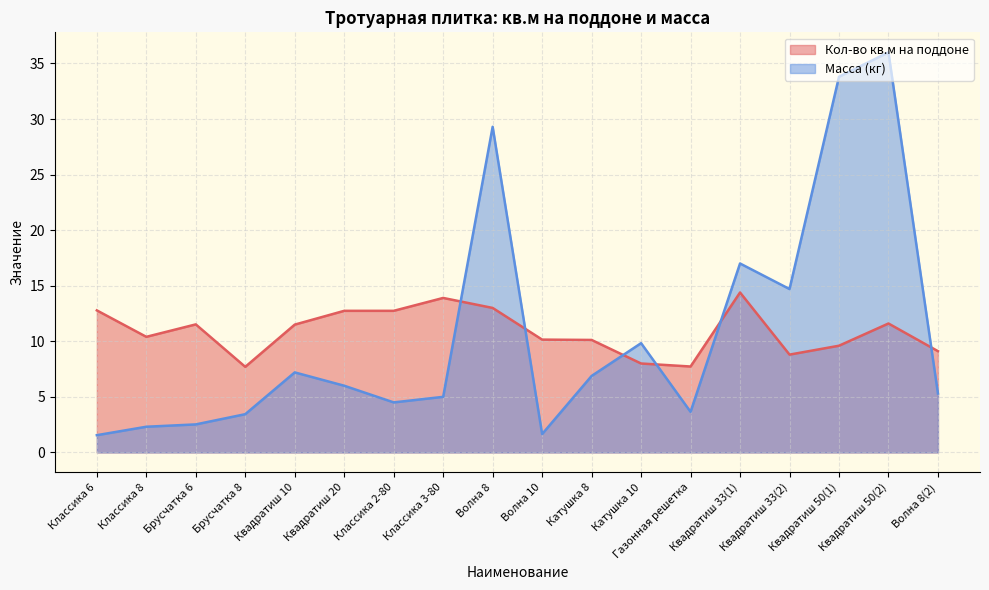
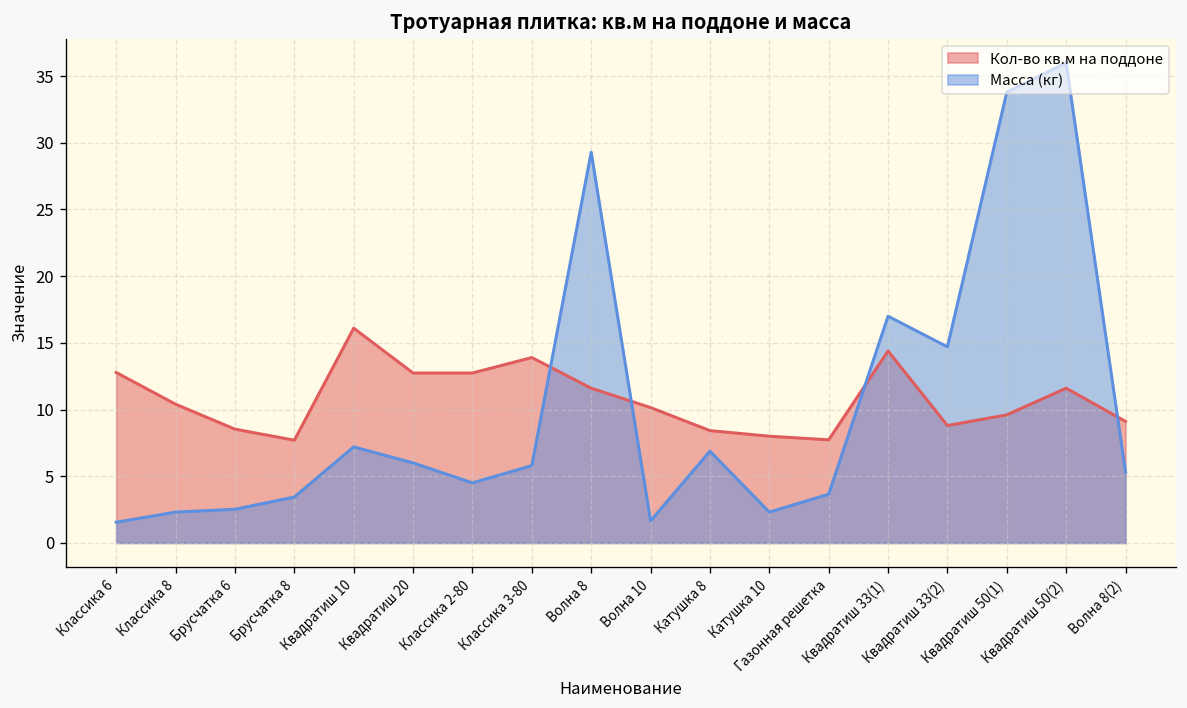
  {
    "Кол-во кв.м на поддоне": {
      "Классика 6": 12.8,
      "Классика 8": 10.4,
-     "Брусчатка 6": 11.5,
+     "Брусчатка 6": 8.5,
      "Брусчатка 8": 7.7,
-     "Квадратиш 10": 11.5,
+     "Квадратиш 10": 16.1,
      "Квадратиш 20": 12.7,
      "Классика 2-80": 12.7,
      "Классика 3-80": 13.9,
-     "Волна 8": 13.0,
+     "Волна 8": 11.6,
      "Волна 10": 10.2,
-     "Катушка 8": 10.1,
+     "Катушка 8": 8.4,
      "Катушка 10": 8.0,
      "Газонная решетка": 7.7,
      "Квадратиш 33(1)": 14.4,
      "Квадратиш 33(2)": 8.8,
      "Квадратиш 50(1)": 9.6,
      "Квадратиш 50(2)": 11.6,
      "Волна 8(2)": 9.1
    },
    "Масса (кг)": {
      "Классика 6": 1.6,
      "Классика 8": 2.3,
      "Брусчатка 6": 2.5,
      "Брусчатка 8": 3.4,
      "Квадратиш 10": 7.2,
      "Квадратиш 20": 6.0,
      "Классика 2-80": 4.5,
-     "Классика 3-80": 5.0,
+     "Классика 3-80": 5.8,
      "Волна 8": 29.3,
      "Волна 10": 1.7,
      "Катушка 8": 6.9,
-     "Катушка 10": 9.8,
+     "Катушка 10": 2.3,
      "Газонная решетка": 3.7,
      "Квадратиш 33(1)": 17.0,
      "Квадратиш 33(2)": 14.7,
      "Волна 8(2)": 5.3
    }
  }
